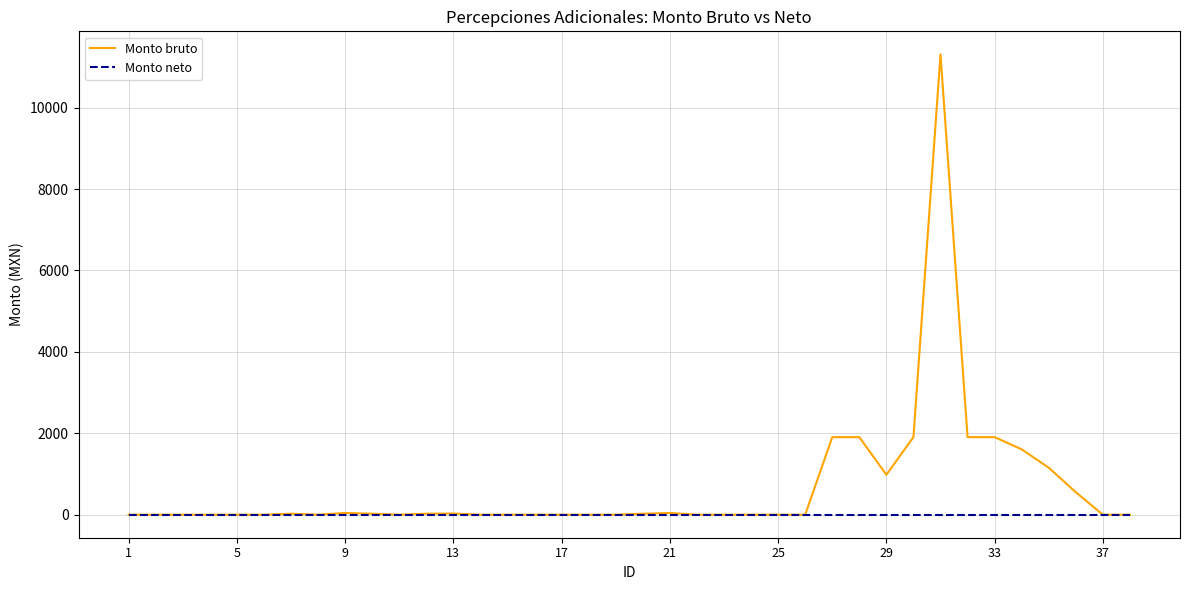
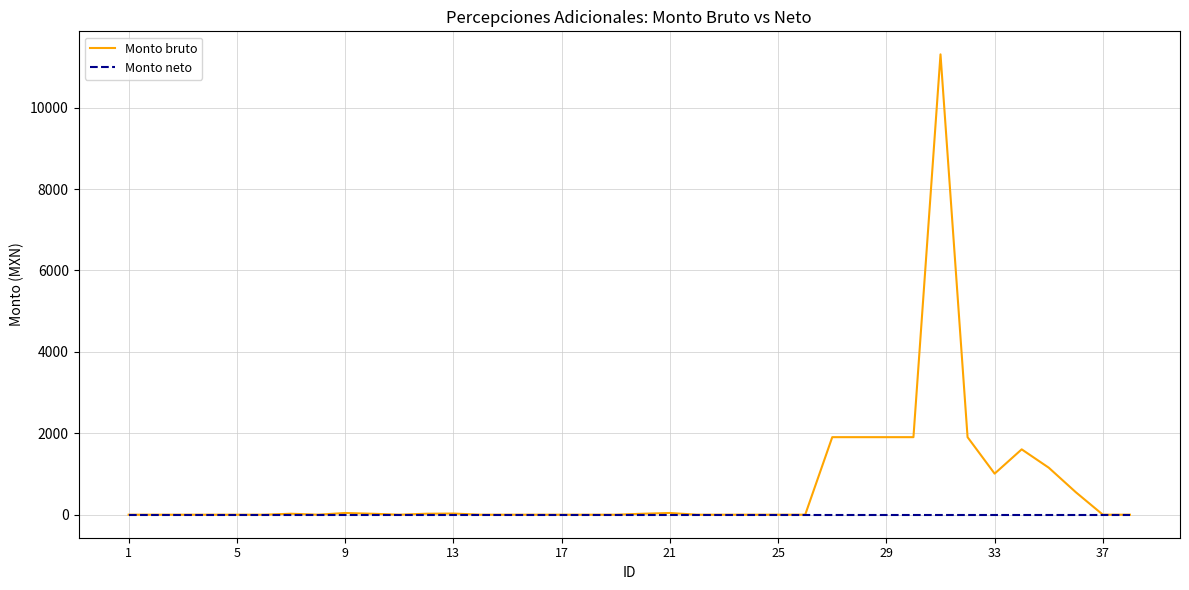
  {
    "Monto bruto": {
-     "29": 1000,
-     "33": 1900
+     "29": 1900,
+     "33": 1000
    },
    "Monto neto": {
      "29": 0,
      "33": 0
    }
  }
